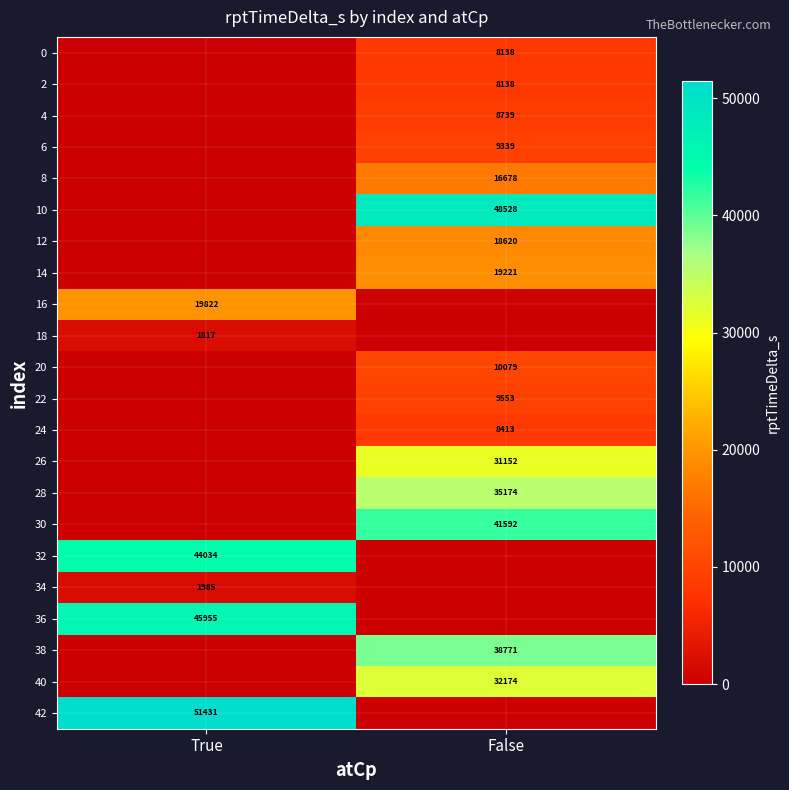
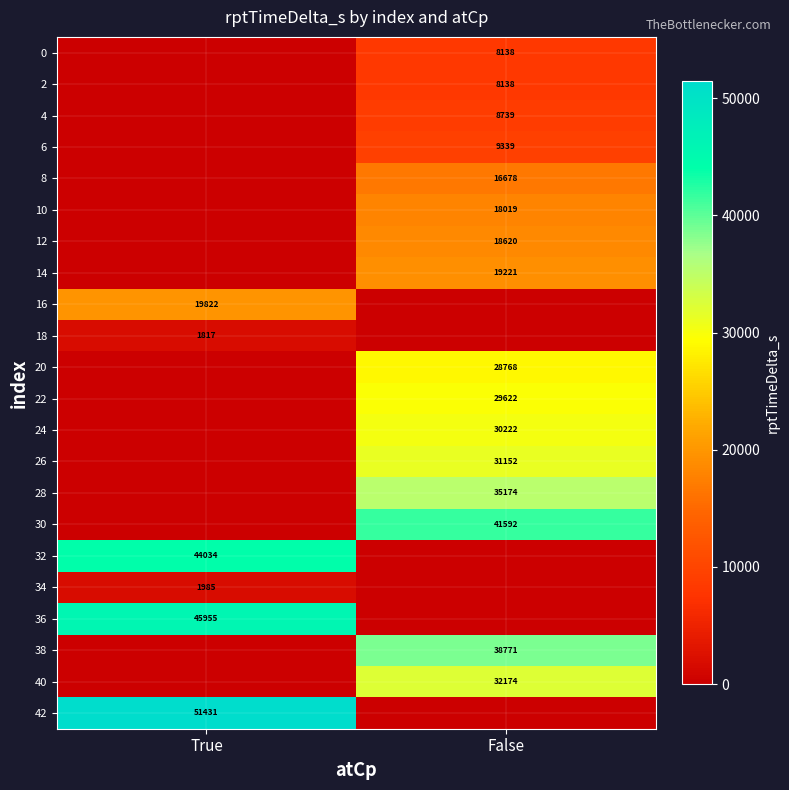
  {
    "0": {
      "False": 8138
    },
    "2": {
      "False": 8138
    },
    "4": {
      "False": 8739
    },
    "6": {
      "False": 9339
    },
    "8": {
      "False": 16678
    },
    "10": {
-     "False": 48528
+     "False": 18019
    },
    "12": {
      "False": 18620
    },
    "14": {
      "False": 19221
    },
    "16": {
      "True": 19822
    },
    "18": {
      "True": 1817
    },
    "20": {
-     "False": 10079
+     "False": 28768
    },
    "22": {
-     "False": 9553
+     "False": 29622
    },
    "24": {
-     "False": 8413
+     "False": 30222
    },
    "26": {
      "False": 31152
    },
    "28": {
      "False": 35174
    },
    "30": {
      "False": 41592
    },
    "32": {
      "True": 44034
    },
    "34": {
      "True": 1985
    },
    "36": {
      "True": 45955
    },
    "38": {
      "False": 38771
    },
    "40": {
      "False": 32174
    },
    "42": {
      "True": 51431
    }
  }
